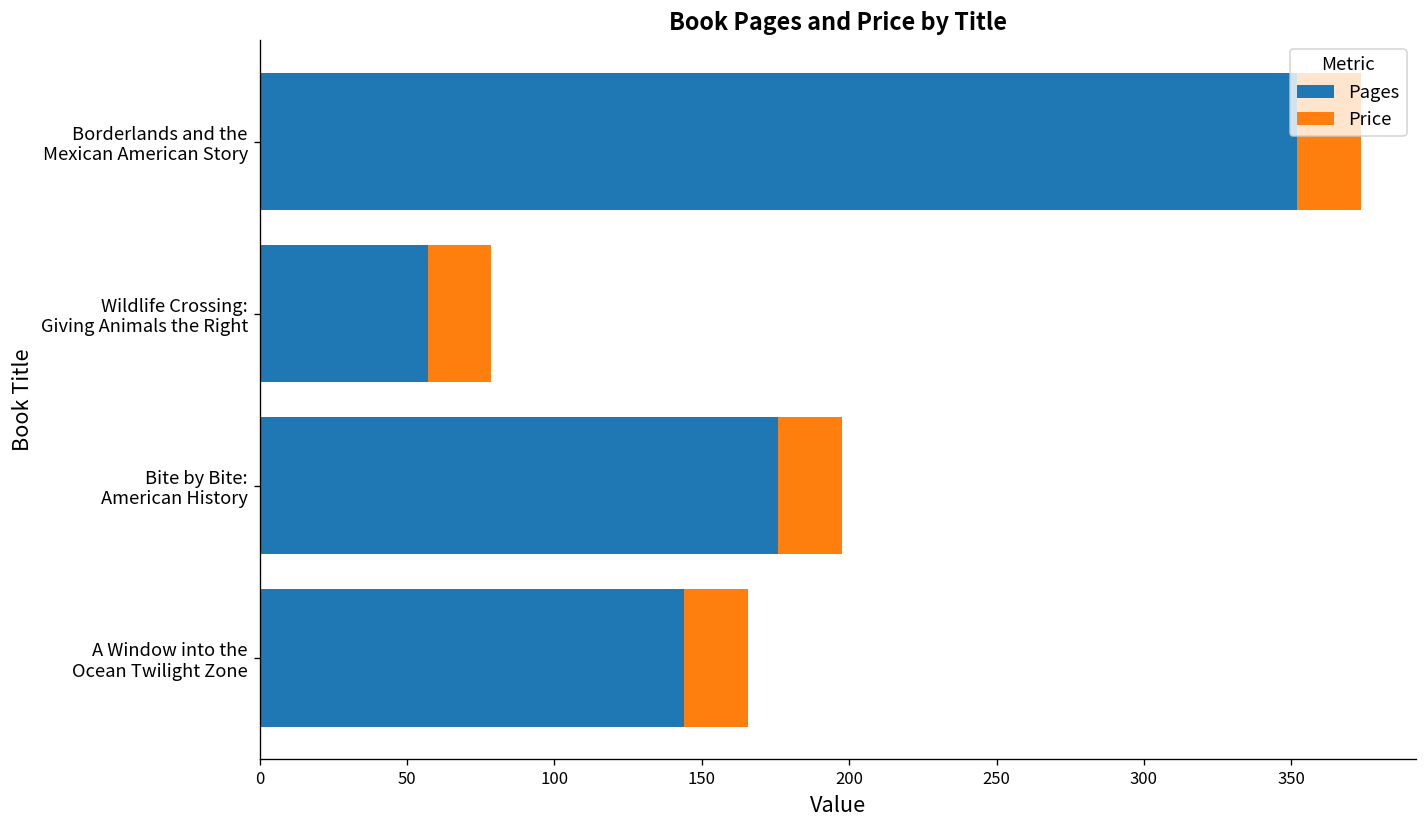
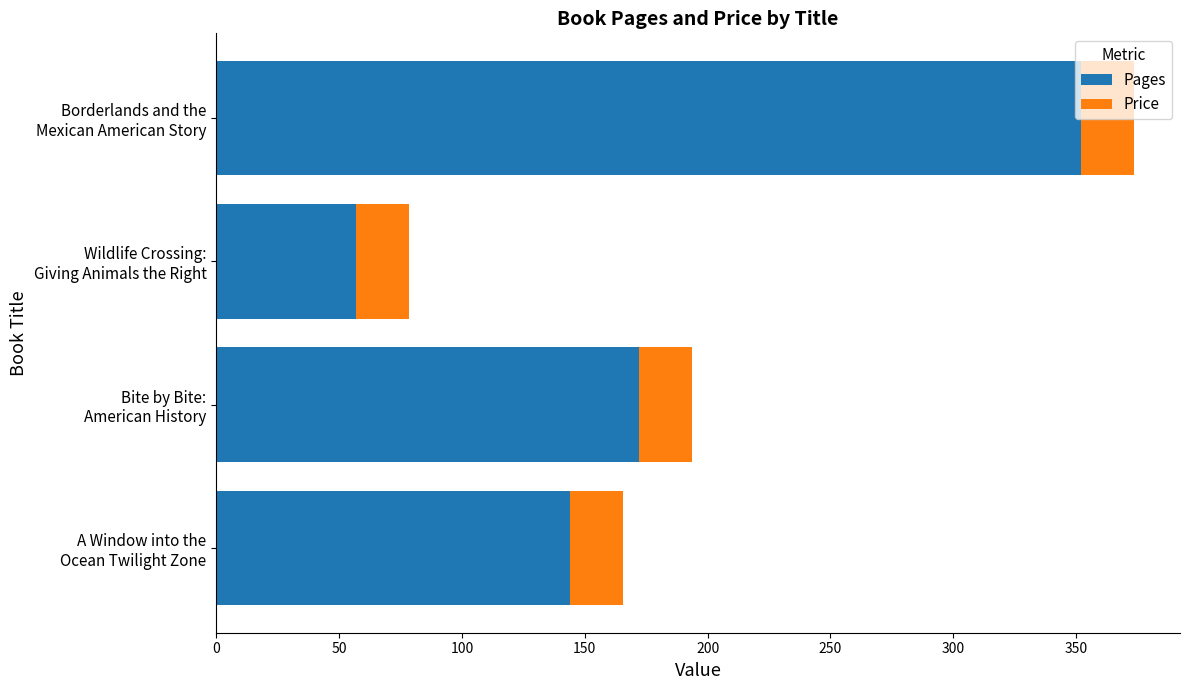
  {
    "Pages": {
      "Wildlife Crossing: Giving Animals the Right": 57,
-     "Bite by Bite: American History": 176,
+     "Bite by Bite: American History": 172,
      "A Window into the Ocean Twilight Zone": 144
    },
    "Price": {
      "Wildlife Crossing: Giving Animals the Right": 22,
      "Bite by Bite: American History": 22,
      "A Window into the Ocean Twilight Zone": 22
    }
  }
